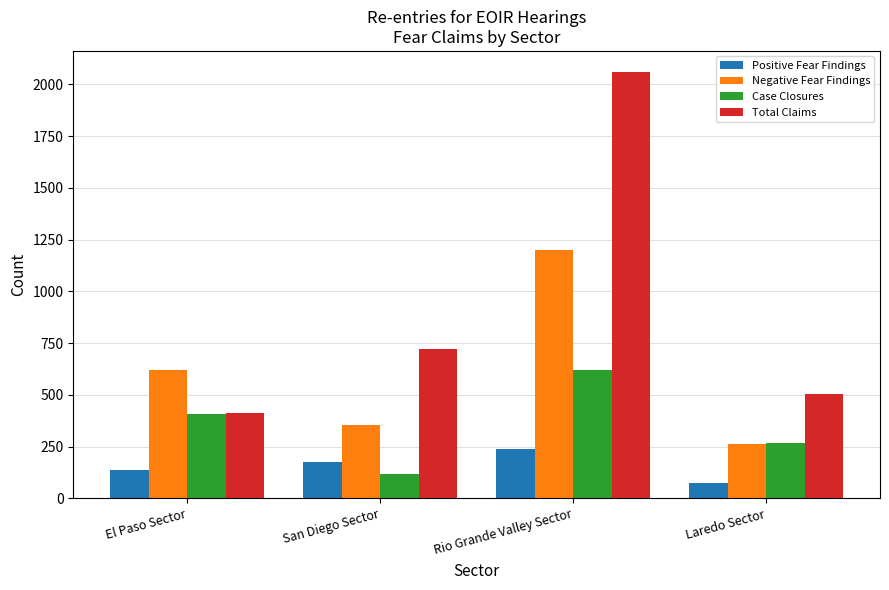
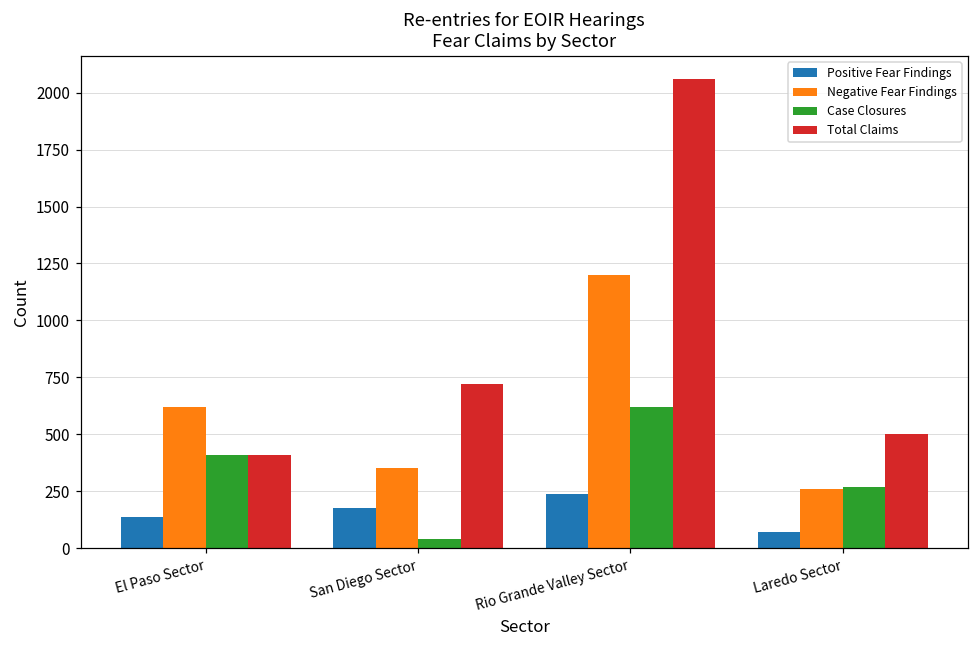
  {
    "Positive Fear Findings": {
      "El Paso Sector": 140,
      "San Diego Sector": 180,
      "Rio Grande Valley Sector": 240,
      "Laredo Sector": 70
    },
    "Negative Fear Findings": {
      "El Paso Sector": 620,
      "San Diego Sector": 350,
      "Rio Grande Valley Sector": 1200,
      "Laredo Sector": 260
    },
    "Case Closures": {
      "El Paso Sector": 410,
-     "San Diego Sector": 120,
+     "San Diego Sector": 40,
      "Rio Grande Valley Sector": 620,
      "Laredo Sector": 270
    },
    "Total Claims": {
      "El Paso Sector": 410,
      "San Diego Sector": 720,
      "Rio Grande Valley Sector": 2060,
      "Laredo Sector": 500
    }
  }
